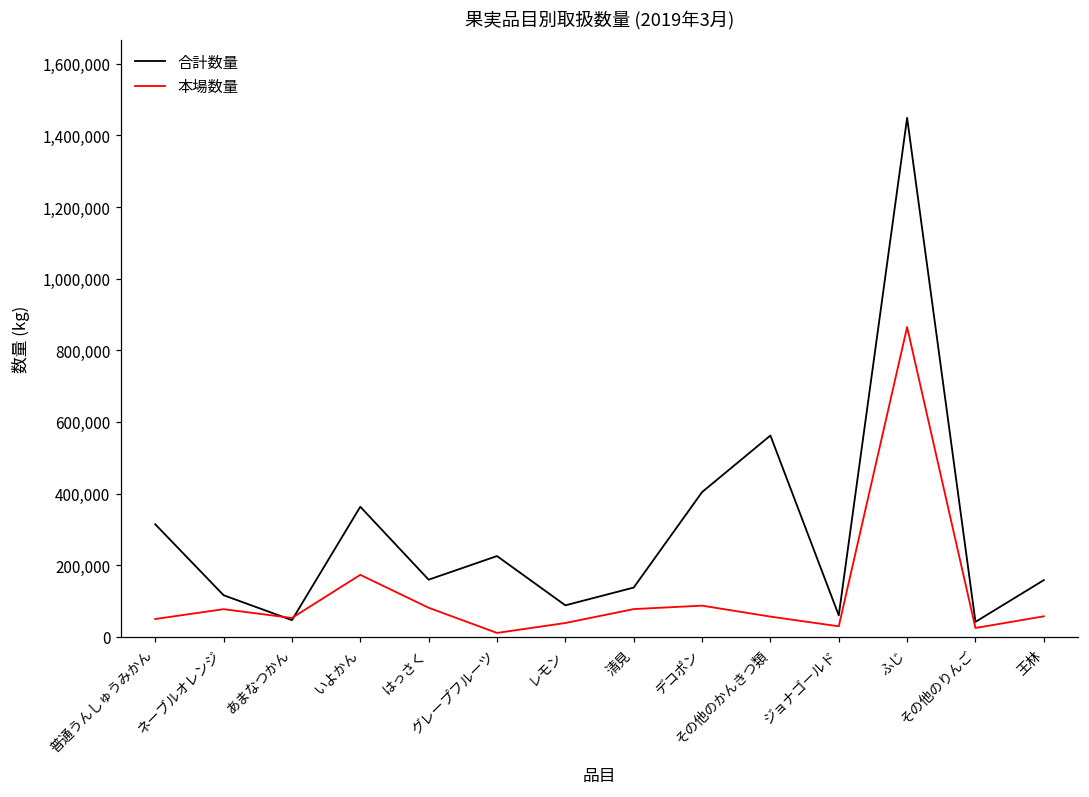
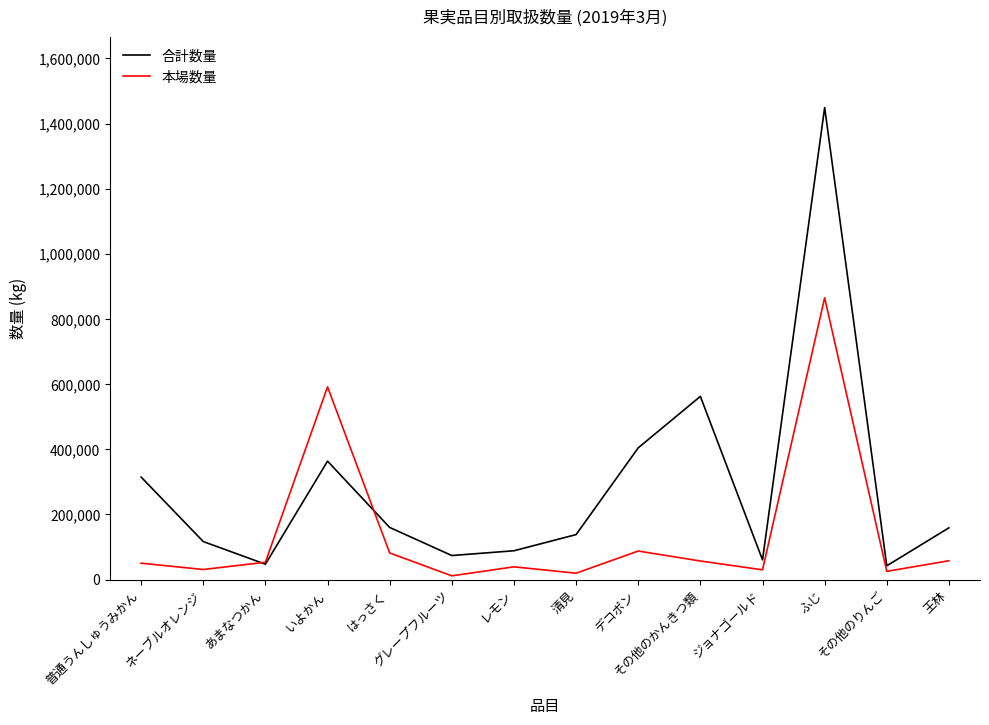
  {
    "合計数量": {
      "普通うんしゅうみかん": "310,000",
      "ネーブルオレンジ": "120,000",
      "いよかん": "360,000",
      "はっさく": "160,000",
-     "グレープフルーツ": "230,000",
+     "グレープフルーツ": "70,000",
      "レモン": "90,000",
      "清見": "140,000",
      "デコポン": "400,000",
      "その他のかんきつ類": "560,000",
      "ジョナゴールド": "60,000",
      "ふじ": "1,450,000",
      "その他のりんご": "40,000",
      "王林": "160,000"
    },
    "本場数量": {
      "普通うんしゅうみかん": "50,000",
-     "ネーブルオレンジ": "80,000",
-     "いよかん": "170,000",
+     "ネーブルオレンジ": "30,000",
+     "いよかん": "590,000",
      "はっさく": "80,000",
      "グレープフルーツ": "10,000",
      "レモン": "40,000",
-     "清見": "80,000",
+     "清見": "20,000",
      "デコポン": "90,000",
      "その他のかんきつ類": "60,000",
      "ジョナゴールド": "30,000",
      "ふじ": "870,000",
      "その他のりんご": "30,000",
      "王林": "60,000"
    }
  }
